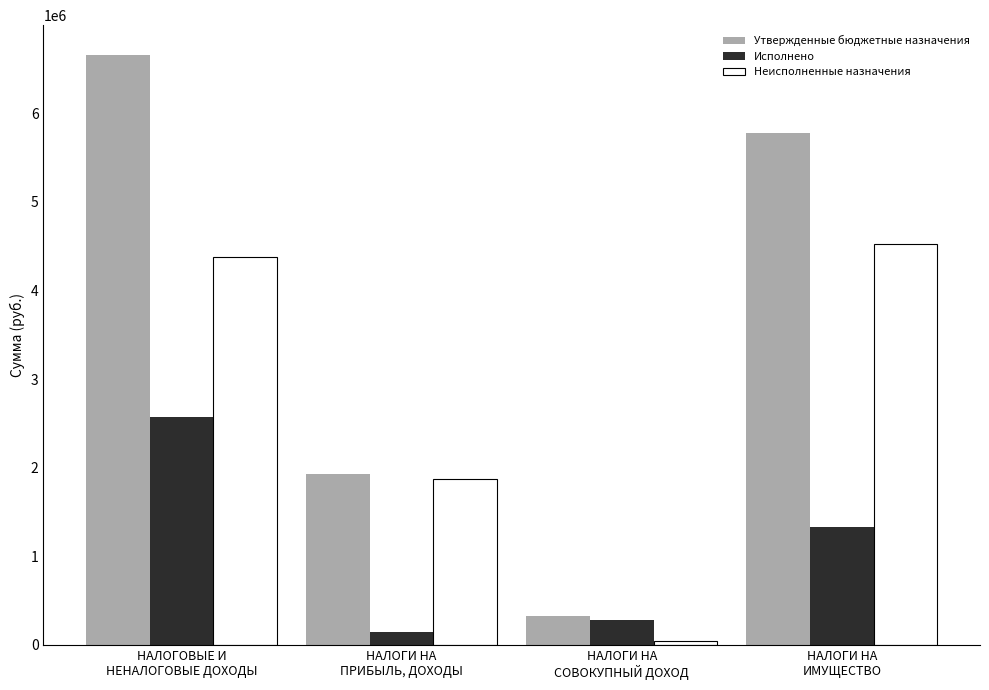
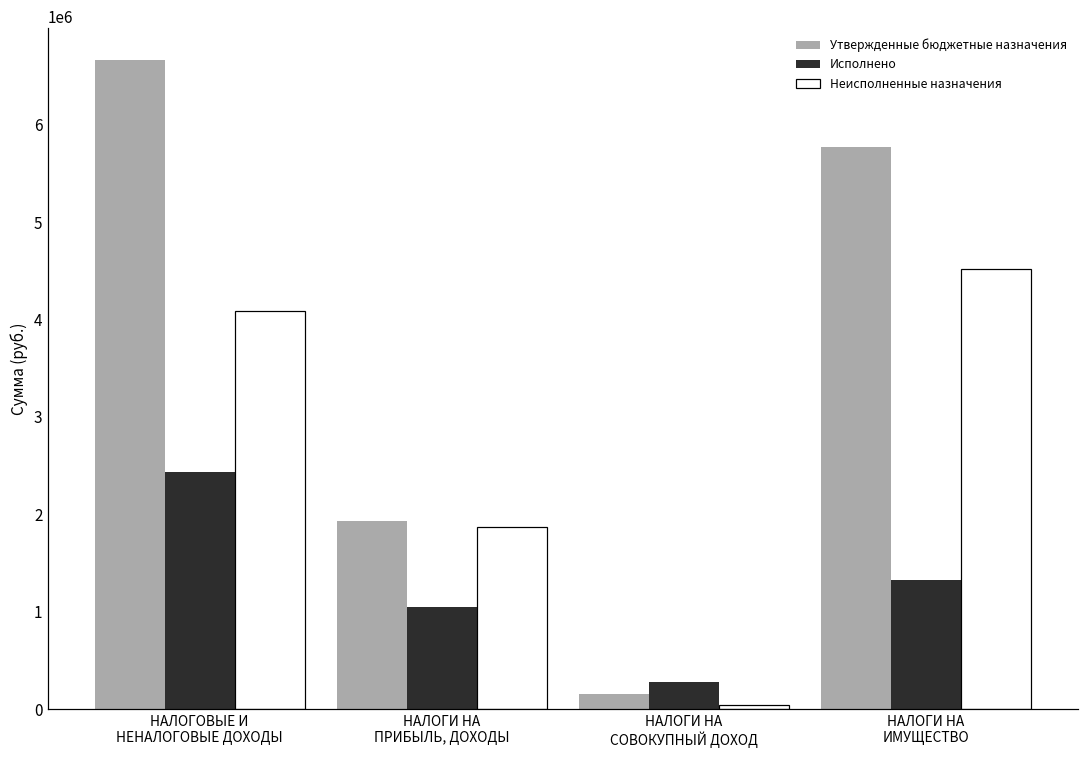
  {
    "Утвержденные бюджетные назначения": {
      "НАЛОГОВЫЕ И НЕНАЛОГОВЫЕ ДОХОДЫ": 6700000,
      "НАЛОГИ НА ПРИБЫЛЬ, ДОХОДЫ": 1900000,
-     "НАЛОГИ НА СОВОКУПНЫЙ ДОХОД": 300000,
+     "НАЛОГИ НА СОВОКУПНЫЙ ДОХОД": 200000,
      "НАЛОГИ НА ИМУЩЕСТВО": 5800000
    },
    "Исполнено": {
-     "НАЛОГОВЫЕ И НЕНАЛОГОВЫЕ ДОХОДЫ": 2600000,
-     "НАЛОГИ НА ПРИБЫЛЬ, ДОХОДЫ": 100000,
+     "НАЛОГОВЫЕ И НЕНАЛОГОВЫЕ ДОХОДЫ": 2400000,
+     "НАЛОГИ НА ПРИБЫЛЬ, ДОХОДЫ": 1100000,
      "НАЛОГИ НА СОВОКУПНЫЙ ДОХОД": 300000,
      "НАЛОГИ НА ИМУЩЕСТВО": 1300000
    },
    "Неисполненные назначения": {
-     "НАЛОГОВЫЕ И НЕНАЛОГОВЫЕ ДОХОДЫ": 4400000,
+     "НАЛОГОВЫЕ И НЕНАЛОГОВЫЕ ДОХОДЫ": 4100000,
      "НАЛОГИ НА ПРИБЫЛЬ, ДОХОДЫ": 1900000,
      "НАЛОГИ НА СОВОКУПНЫЙ ДОХОД": 0,
      "НАЛОГИ НА ИМУЩЕСТВО": 4500000
    }
  }
